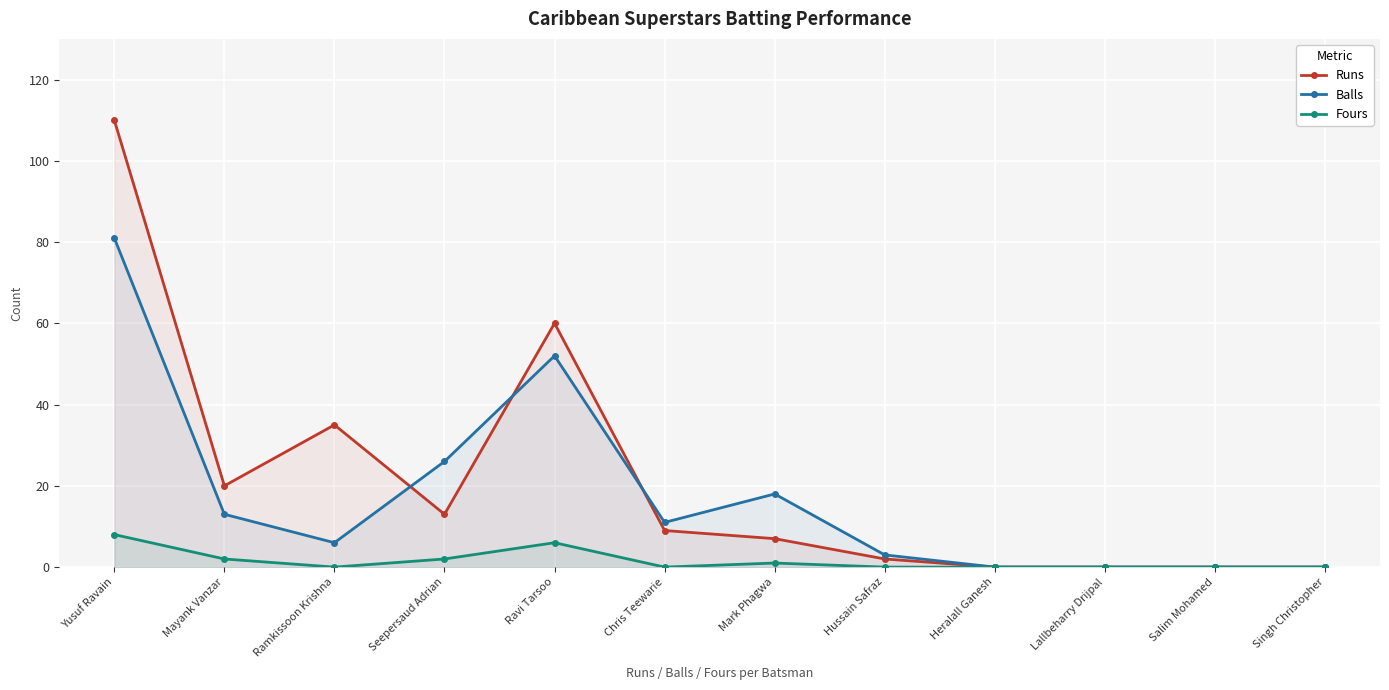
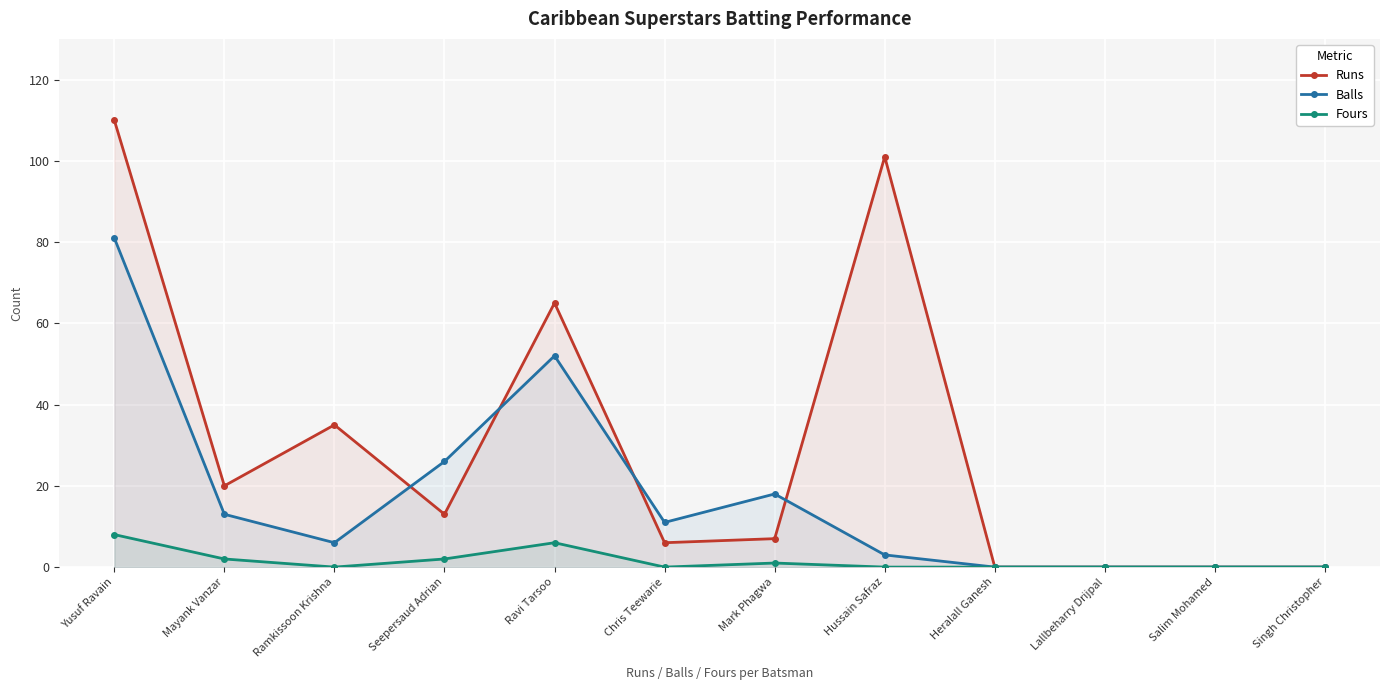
  {
    "Runs": {
      "Yusuf Ravain": 110,
      "Mayank Vanzar": 20,
      "Ramkissoon Krishna": 35,
      "Seepersaud Adrian": 13,
-     "Ravi Tarsoo": 60,
-     "Chris Teewarie": 9,
+     "Ravi Tarsoo": 65,
+     "Chris Teewarie": 6,
      "Mark Phagwa": 7,
-     "Hussain Safraz": 2
+     "Hussain Safraz": 101
    }
  }
